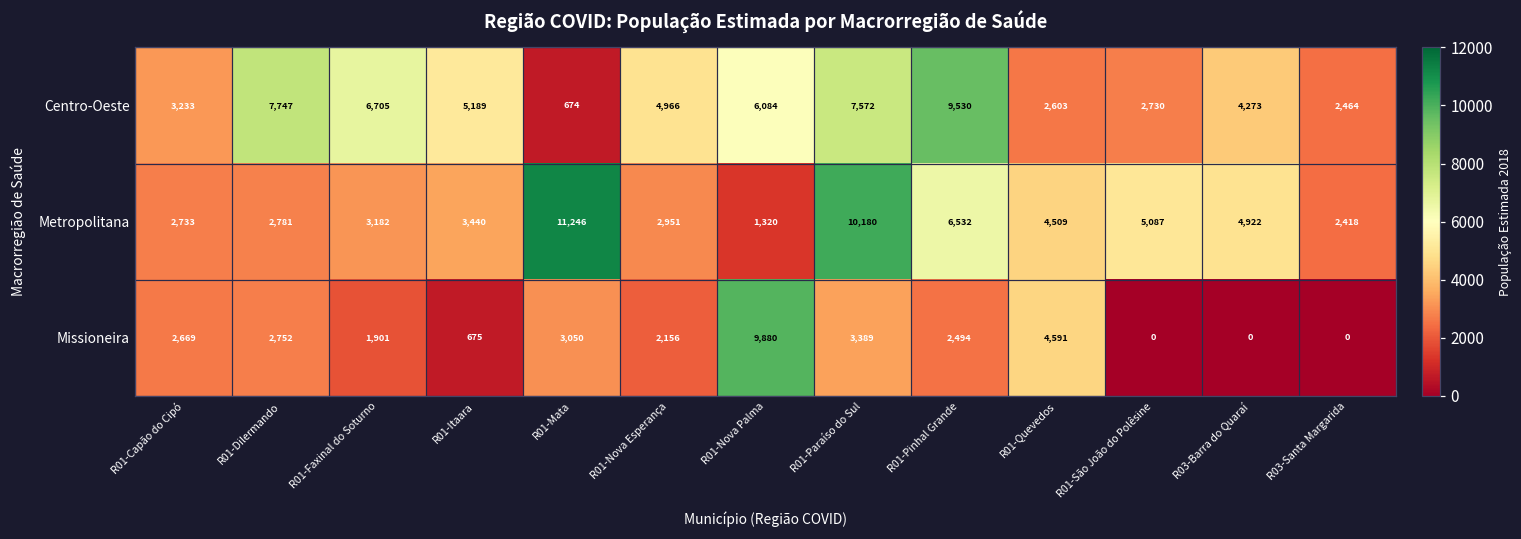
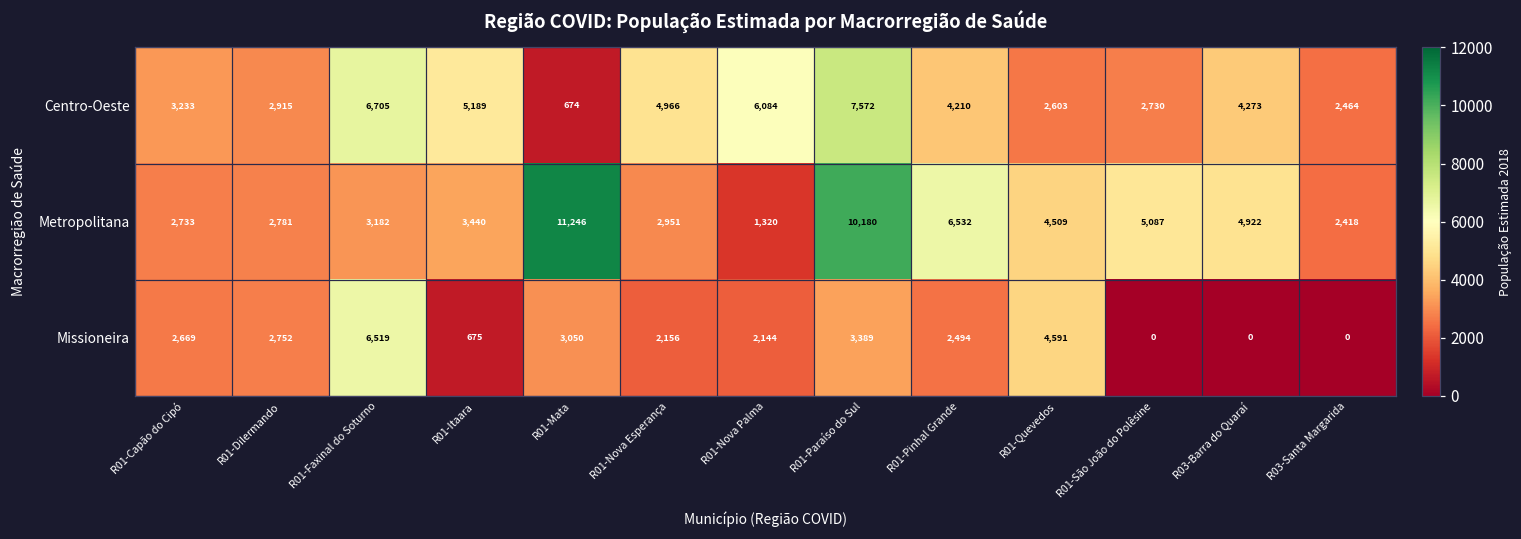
  {
    "Centro-Oeste": {
      "R01-Capão do Cipó": "3,233",
-     "R01-Dilermando": "7,747",
+     "R01-Dilermando": "2,915",
      "R01-Faxinal do Soturno": "6,705",
      "R01-Itaara": "5,189",
      "R01-Mata": "674",
      "R01-Nova Esperança": "4,966",
      "R01-Nova Palma": "6,084",
      "R01-Paraíso do Sul": "7,572",
-     "R01-Pinhal Grande": "9,530",
+     "R01-Pinhal Grande": "4,210",
      "R01-Quevedos": "2,603",
      "R01-São João do Polêsine": "2,730",
      "R03-Barra do Quaraí": "4,273",
      "R03-Santa Margarida": "2,464"
    },
    "Metropolitana": {
      "R01-Capão do Cipó": "2,733",
      "R01-Dilermando": "2,781",
      "R01-Faxinal do Soturno": "3,182",
      "R01-Itaara": "3,440",
      "R01-Mata": "11,246",
      "R01-Nova Esperança": "2,951",
      "R01-Nova Palma": "1,320",
      "R01-Paraíso do Sul": "10,180",
      "R01-Pinhal Grande": "6,532",
      "R01-Quevedos": "4,509",
      "R01-São João do Polêsine": "5,087",
      "R03-Barra do Quaraí": "4,922",
      "R03-Santa Margarida": "2,418"
    },
    "Missioneira": {
      "R01-Capão do Cipó": "2,669",
      "R01-Dilermando": "2,752",
-     "R01-Faxinal do Soturno": "1,901",
+     "R01-Faxinal do Soturno": "6,519",
      "R01-Itaara": "675",
      "R01-Mata": "3,050",
      "R01-Nova Esperança": "2,156",
-     "R01-Nova Palma": "9,880",
+     "R01-Nova Palma": "2,144",
      "R01-Paraíso do Sul": "3,389",
      "R01-Pinhal Grande": "2,494",
      "R01-Quevedos": "4,591",
      "R01-São João do Polêsine": "0",
      "R03-Barra do Quaraí": "0",
      "R03-Santa Margarida": "0"
    }
  }
